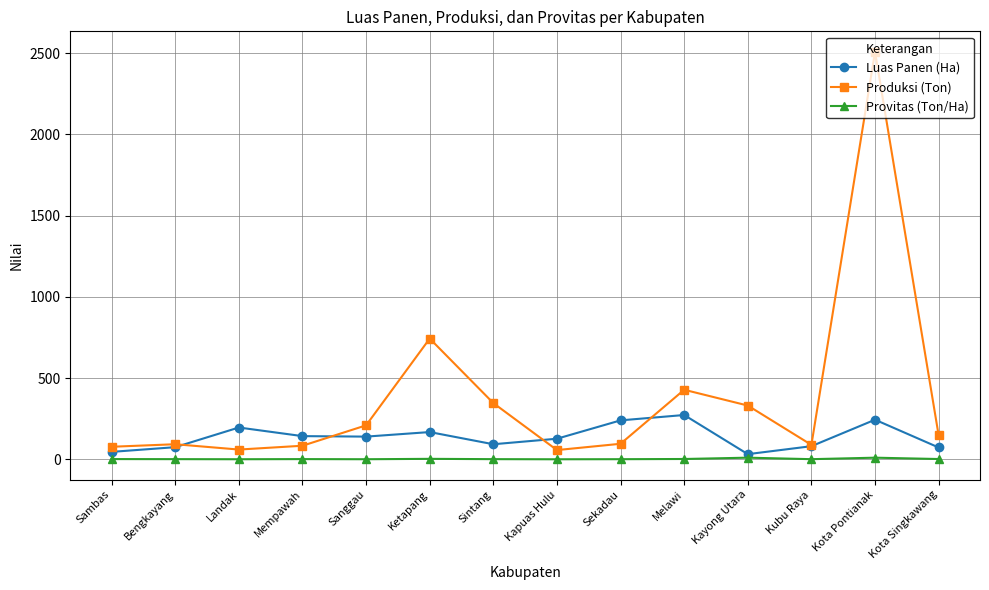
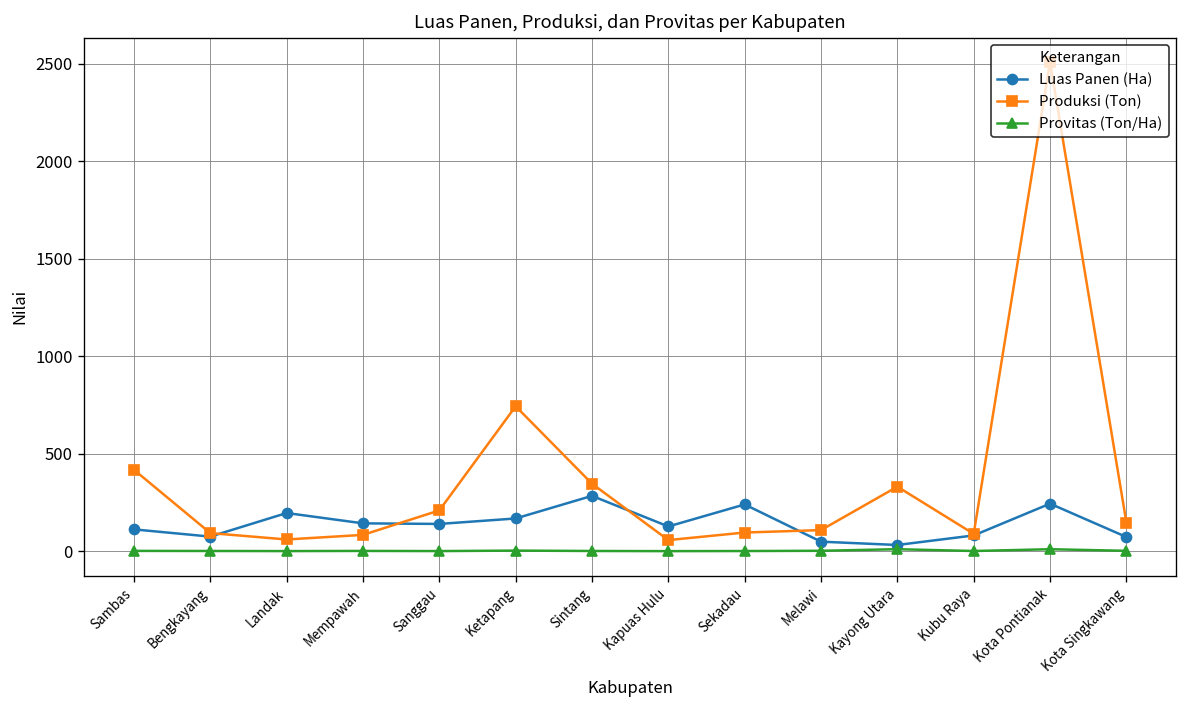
  {
    "Luas Panen (Ha)": {
-     "Sambas": 50,
+     "Sambas": 110,
      "Bengkayang": 80,
      "Landak": 200,
      "Mempawah": 140,
      "Sanggau": 140,
      "Ketapang": 170,
-     "Sintang": 90,
+     "Sintang": 280,
      "Kapuas Hulu": 130,
      "Sekadau": 240,
-     "Melawi": 270,
+     "Melawi": 50,
      "Kayong Utara": 30,
      "Kota Pontianak": 240,
      "Kota Singkawang": 70
    },
    "Produksi (Ton)": {
-     "Sambas": 80,
+     "Sambas": 420,
      "Bengkayang": 90,
      "Landak": 60,
      "Mempawah": 80,
      "Sanggau": 210,
      "Ketapang": 740,
      "Sintang": 350,
      "Kapuas Hulu": 60,
      "Sekadau": 100,
-     "Melawi": 430,
+     "Melawi": 110,
      "Kayong Utara": 330,
      "Kota Singkawang": 150
    },
    "Provitas (Ton/Ha)": {
      "Sambas": 0,
      "Bengkayang": 0,
      "Landak": 0,
      "Mempawah": 0,
      "Sanggau": 0,
      "Ketapang": 0,
      "Sintang": 0,
      "Kapuas Hulu": 0,
      "Sekadau": 0,
      "Melawi": 0,
      "Kayong Utara": 10,
      "Kubu Raya": 0,
      "Kota Pontianak": 10,
      "Kota Singkawang": 0
    }
  }
